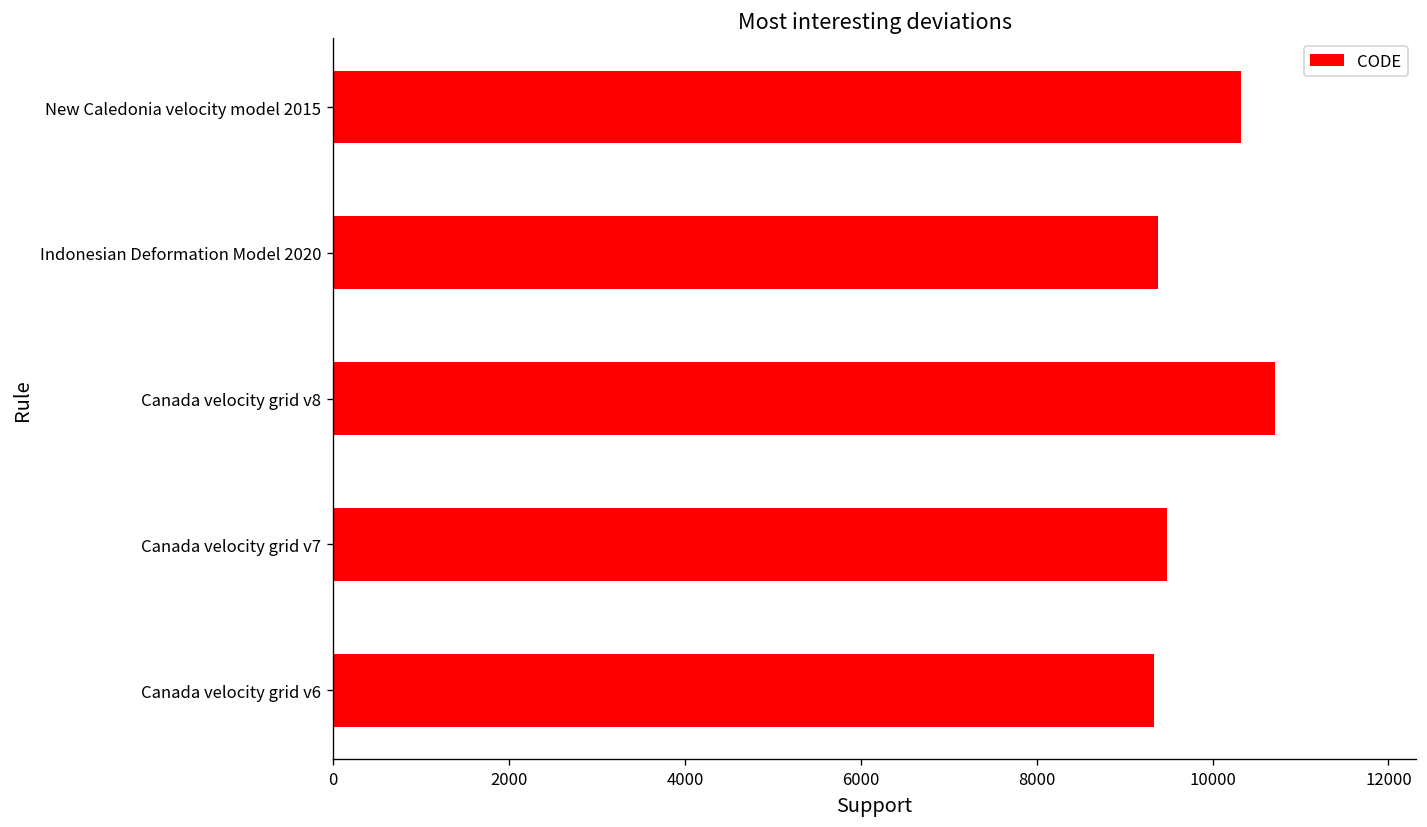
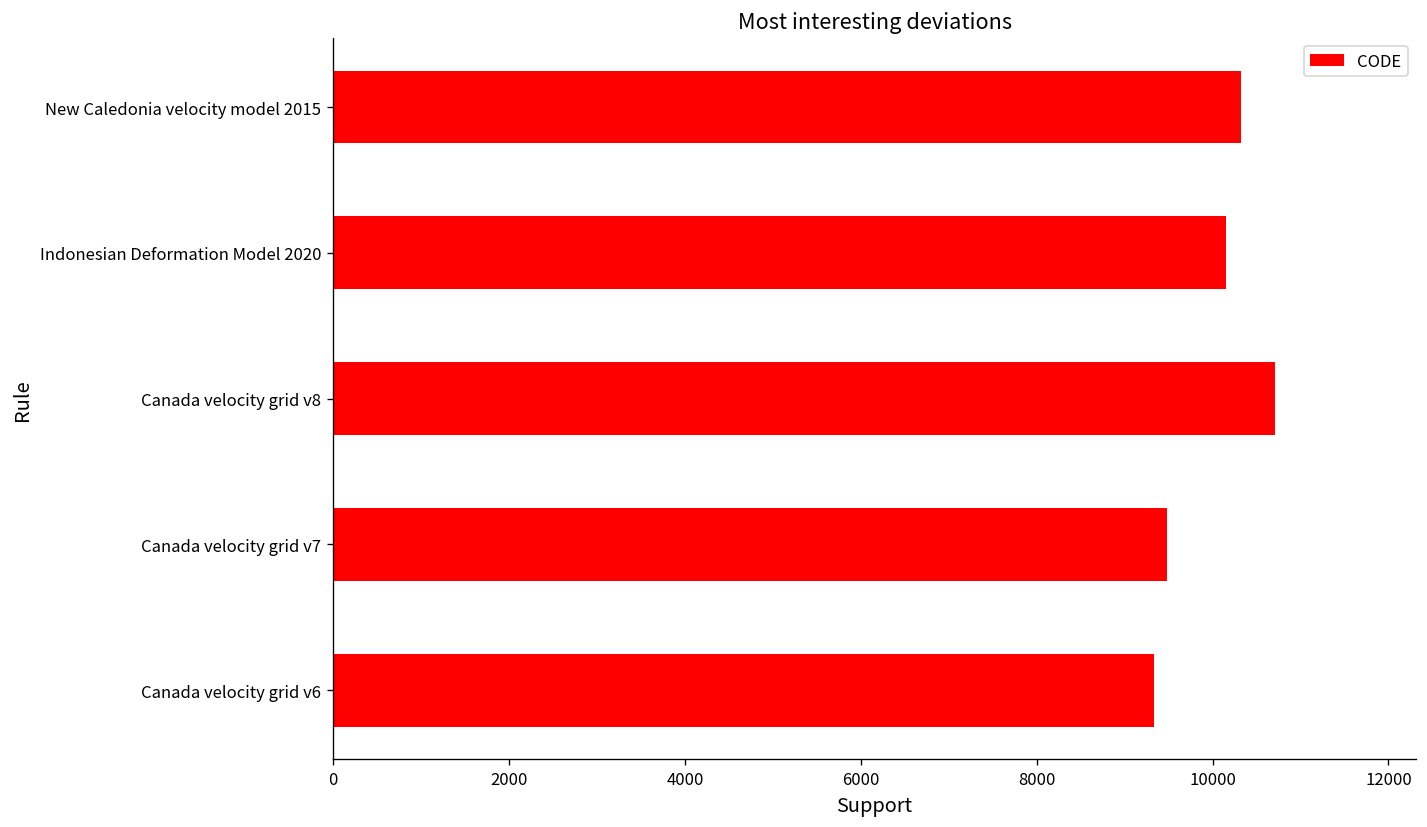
  {
    "New Caledonia velocity model 2015": 10300,
-   "Indonesian Deformation Model 2020": 9400,
+   "Indonesian Deformation Model 2020": 10200,
    "Canada velocity grid v8": 10700,
    "Canada velocity grid v7": 9500,
    "Canada velocity grid v6": 9300
  }
